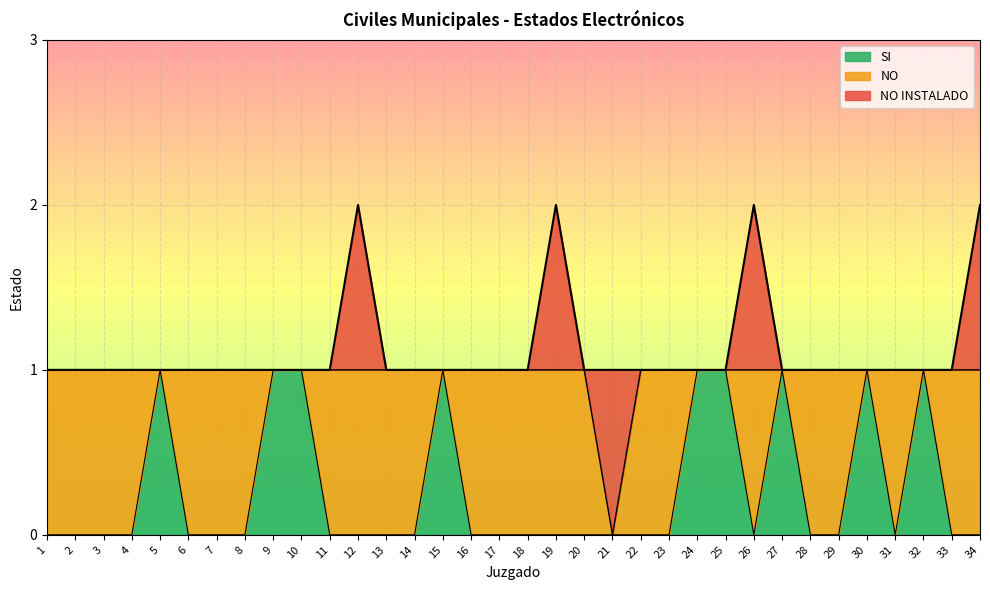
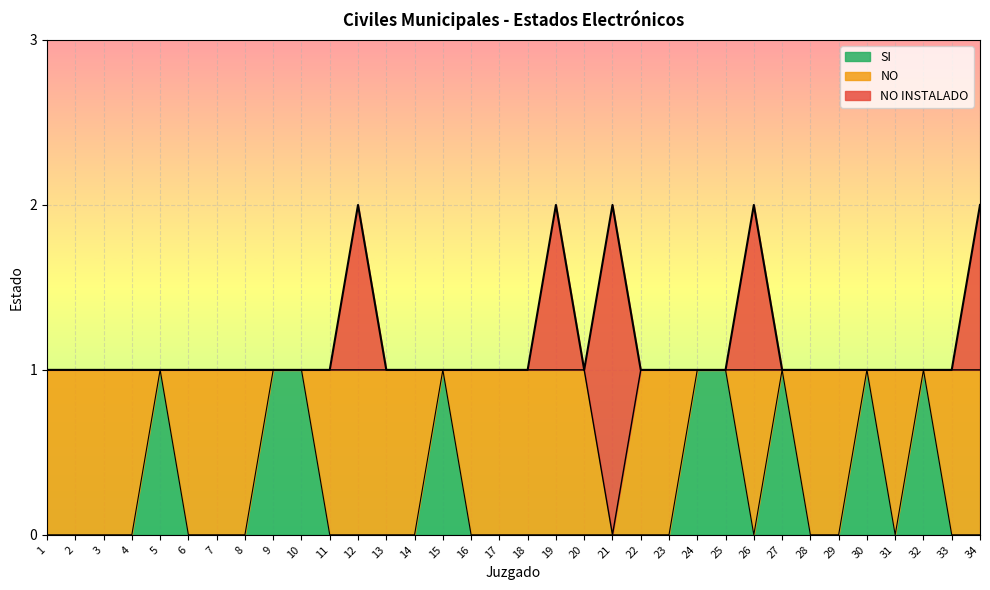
  {
    "SI": {
      "1": 0,
      "2": 0,
      "3": 0,
      "4": 0,
      "6": 0,
      "7": 0,
      "8": 0,
      "11": 0,
      "12": 0,
      "13": 0,
      "14": 0,
      "16": 0,
      "17": 0,
      "18": 0,
      "19": 0,
      "20": 0,
      "22": 0,
      "23": 0,
      "26": 0,
      "28": 0,
      "29": 0,
      "31": 0,
      "33": 0,
      "34": 0
    },
    "NO": {
      "12": 1,
      "19": 1,
      "26": 1,
      "34": 1
    },
    "NO INSTALADO": {
      "12": 1,
      "19": 1,
-     "21": 1,
+     "21": 2,
      "26": 1,
      "34": 1
    }
  }
